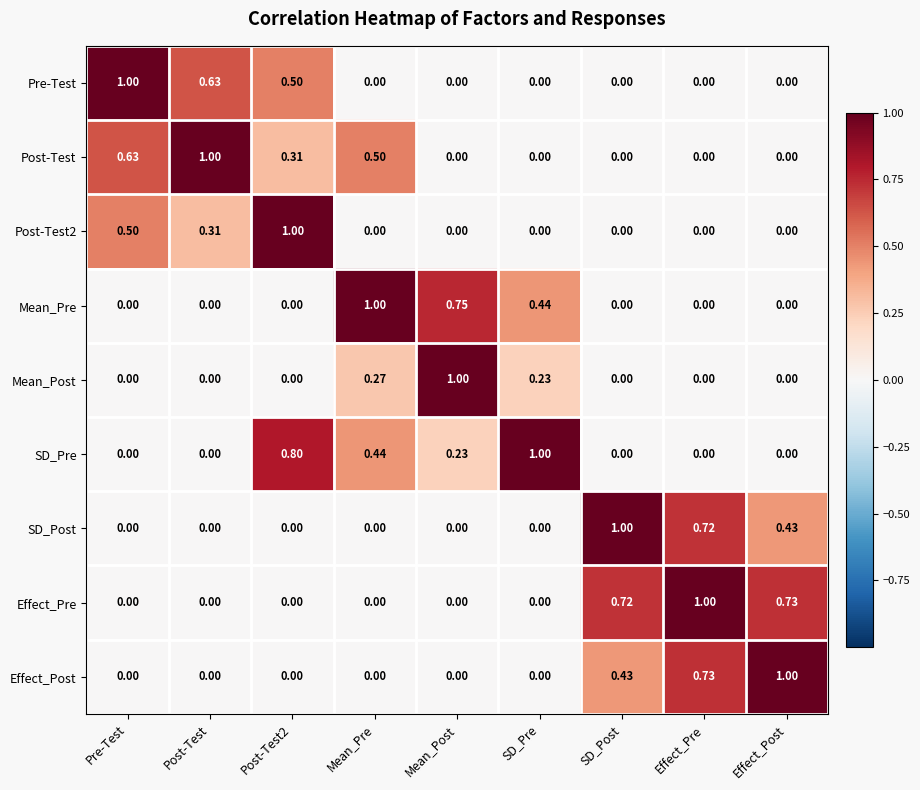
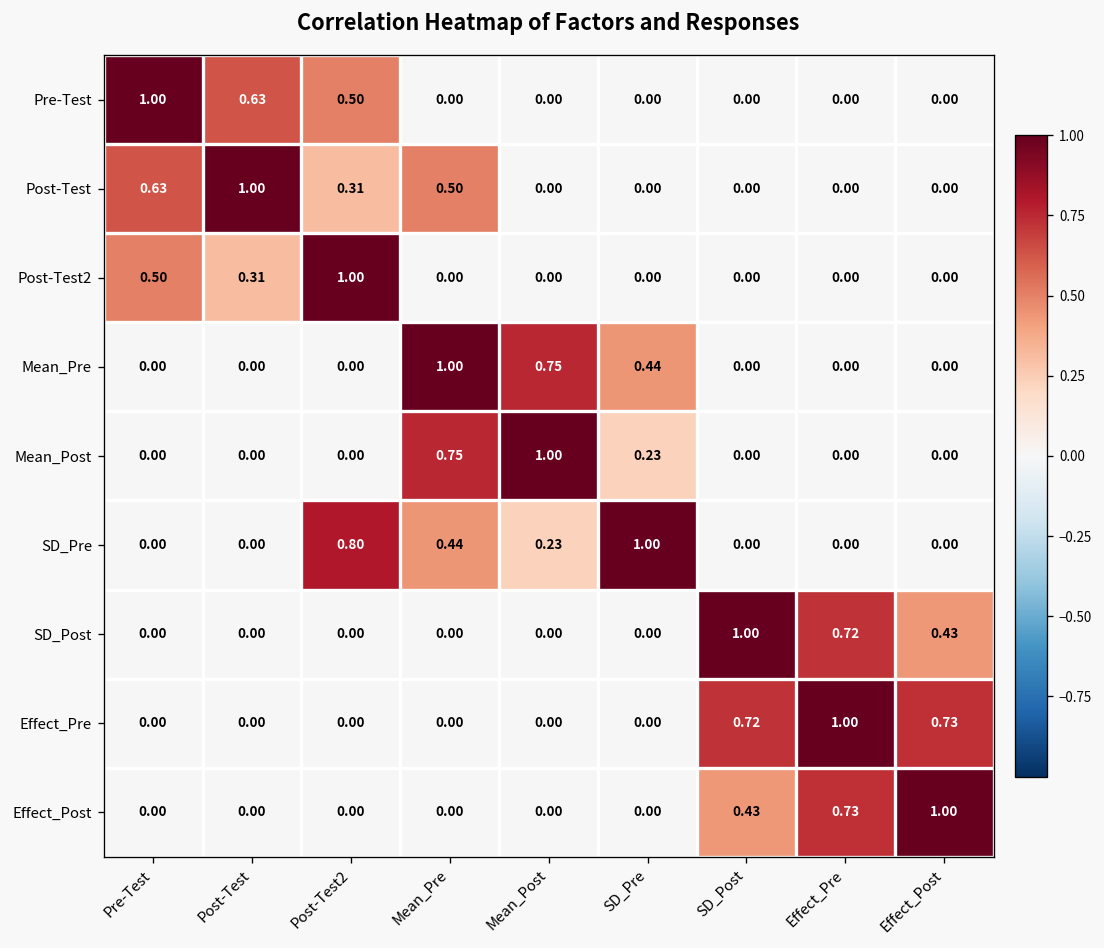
  {
    "Pre-Test": {
      "Pre-Test": 1.00,
      "Post-Test": 0.63,
      "Post-Test2": 0.50,
      "Mean_Pre": 0.00,
      "Mean_Post": 0.00,
      "SD_Pre": 0.00,
      "SD_Post": 0.00,
      "Effect_Pre": 0.00,
      "Effect_Post": 0.00
    },
    "Post-Test": {
      "Pre-Test": 0.63,
      "Post-Test": 1.00,
      "Post-Test2": 0.31,
      "Mean_Pre": 0.50,
      "Mean_Post": 0.00,
      "SD_Pre": 0.00,
      "SD_Post": 0.00,
      "Effect_Pre": 0.00,
      "Effect_Post": 0.00
    },
    "Post-Test2": {
      "Pre-Test": 0.50,
      "Post-Test": 0.31,
      "Post-Test2": 1.00,
      "Mean_Pre": 0.00,
      "Mean_Post": 0.00,
      "SD_Pre": 0.00,
      "SD_Post": 0.00,
      "Effect_Pre": 0.00,
      "Effect_Post": 0.00
    },
    "Mean_Pre": {
      "Pre-Test": 0.00,
      "Post-Test": 0.00,
      "Post-Test2": 0.00,
      "Mean_Pre": 1.00,
      "Mean_Post": 0.75,
      "SD_Pre": 0.44,
      "SD_Post": 0.00,
      "Effect_Pre": 0.00,
      "Effect_Post": 0.00
    },
    "Mean_Post": {
      "Pre-Test": 0.00,
      "Post-Test": 0.00,
      "Post-Test2": 0.00,
-     "Mean_Pre": 0.27,
+     "Mean_Pre": 0.75,
      "Mean_Post": 1.00,
      "SD_Pre": 0.23,
      "SD_Post": 0.00,
      "Effect_Pre": 0.00,
      "Effect_Post": 0.00
    },
    "SD_Pre": {
      "Pre-Test": 0.00,
      "Post-Test": 0.00,
      "Post-Test2": 0.80,
      "Mean_Pre": 0.44,
      "Mean_Post": 0.23,
      "SD_Pre": 1.00,
      "SD_Post": 0.00,
      "Effect_Pre": 0.00,
      "Effect_Post": 0.00
    },
    "SD_Post": {
      "Pre-Test": 0.00,
      "Post-Test": 0.00,
      "Post-Test2": 0.00,
      "Mean_Pre": 0.00,
      "Mean_Post": 0.00,
      "SD_Pre": 0.00,
      "SD_Post": 1.00,
      "Effect_Pre": 0.72,
      "Effect_Post": 0.43
    },
    "Effect_Pre": {
      "Pre-Test": 0.00,
      "Post-Test": 0.00,
      "Post-Test2": 0.00,
      "Mean_Pre": 0.00,
      "Mean_Post": 0.00,
      "SD_Pre": 0.00,
      "SD_Post": 0.72,
      "Effect_Pre": 1.00,
      "Effect_Post": 0.73
    },
    "Effect_Post": {
      "Pre-Test": 0.00,
      "Post-Test": 0.00,
      "Post-Test2": 0.00,
      "Mean_Pre": 0.00,
      "Mean_Post": 0.00,
      "SD_Pre": 0.00,
      "SD_Post": 0.43,
      "Effect_Pre": 0.73,
      "Effect_Post": 1.00
    }
  }
